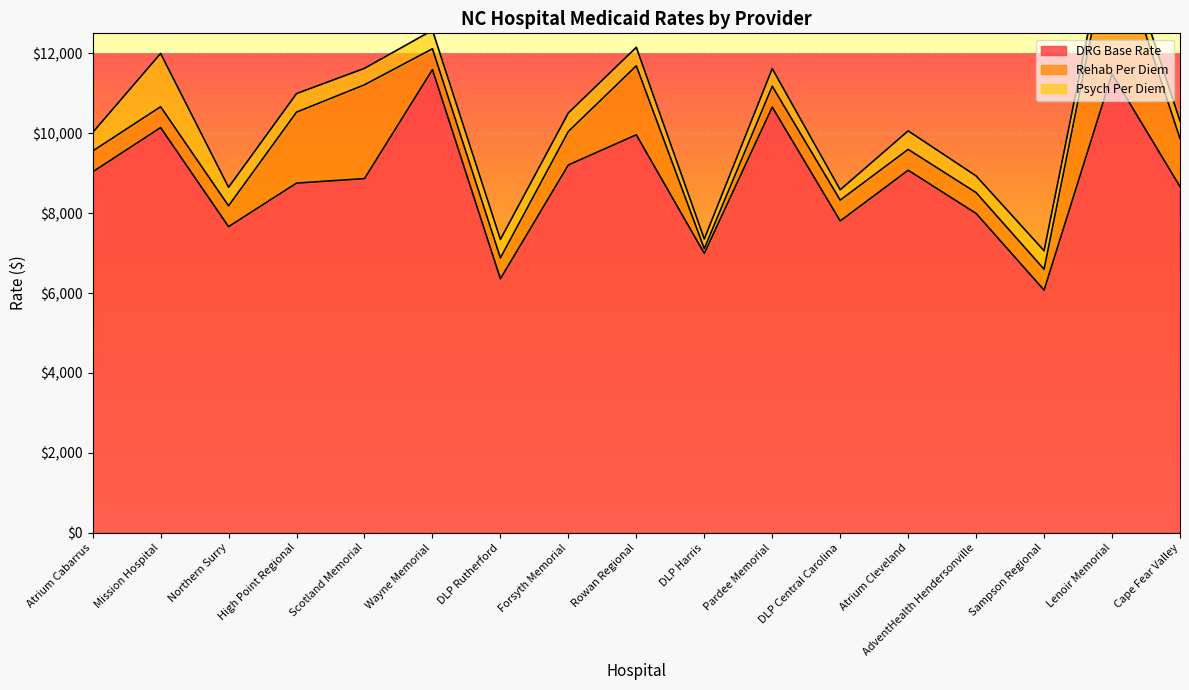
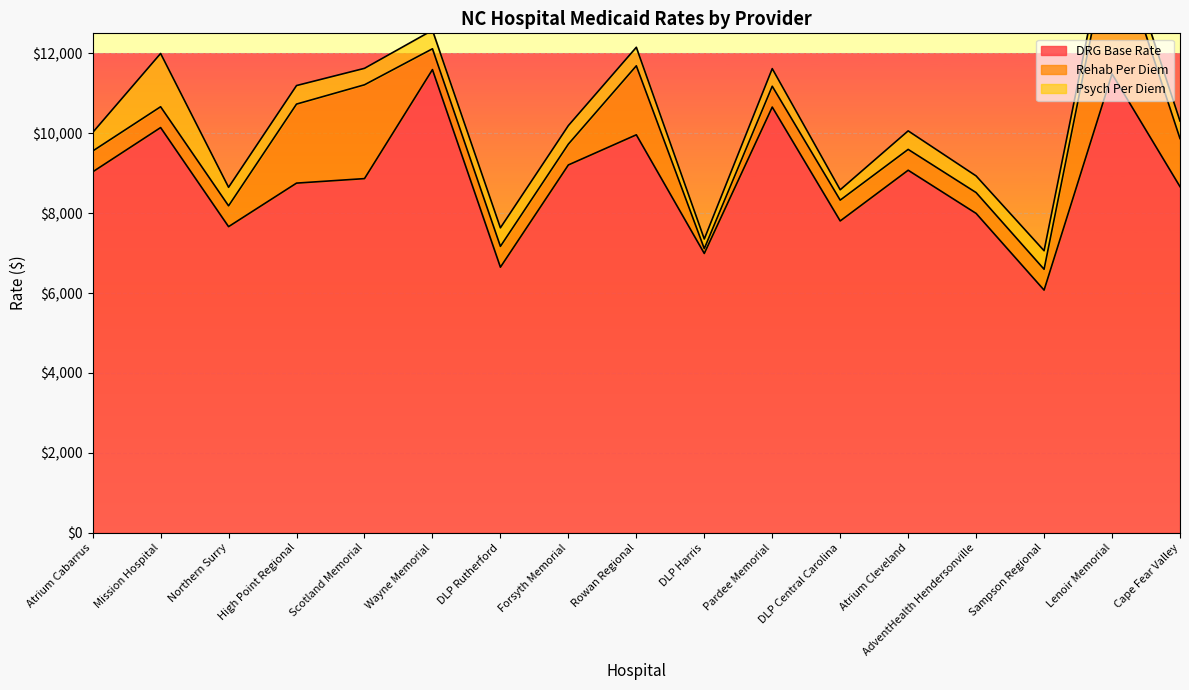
  {
    "DRG Base Rate": {
      "Atrium Cabarrus": "$9,000",
      "Mission Hospital": "$10,100",
      "Northern Surry": "$7,700",
      "High Point Regional": "$8,800",
      "Scotland Memorial": "$8,900",
      "Wayne Memorial": "$11,600",
-     "DLP Rutherford": "$6,400",
+     "DLP Rutherford": "$6,600",
      "Forsyth Memorial": "$9,200",
      "Rowan Regional": "$10,000",
      "DLP Harris": "$7,000",
      "Pardee Memorial": "$10,700",
      "DLP Central Carolina": "$7,800",
      "Atrium Cleveland": "$9,100",
      "AdventHealth Hendersonville": "$8,000",
      "Sampson Regional": "$6,100",
      "Cape Fear Valley": "$8,700"
    },
    "Rehab Per Diem": {
      "Atrium Cabarrus": "$500",
      "Mission Hospital": "$500",
      "Northern Surry": "$500",
-     "High Point Regional": "$1,800",
+     "High Point Regional": "$2,000",
      "Scotland Memorial": "$2,300",
      "Wayne Memorial": "$500",
      "DLP Rutherford": "$500",
-     "Forsyth Memorial": "$800",
+     "Forsyth Memorial": "$500",
      "Rowan Regional": "$1,700",
      "DLP Harris": "$100",
      "Pardee Memorial": "$500",
      "DLP Central Carolina": "$500",
      "Atrium Cleveland": "$500",
      "AdventHealth Hendersonville": "$500",
      "Sampson Regional": "$500",
      "Cape Fear Valley": "$1,200"
    },
    "Psych Per Diem": {
      "Atrium Cabarrus": "$500",
      "Mission Hospital": "$1,300",
      "Northern Surry": "$500",
      "High Point Regional": "$500",
      "Scotland Memorial": "$400",
      "DLP Rutherford": "$500",
      "Forsyth Memorial": "$500",
      "Rowan Regional": "$500",
      "DLP Harris": "$200",
      "Pardee Memorial": "$400",
      "DLP Central Carolina": "$300",
      "Atrium Cleveland": "$500",
      "AdventHealth Hendersonville": "$400",
      "Sampson Regional": "$500",
      "Cape Fear Valley": "$400"
    }
  }
